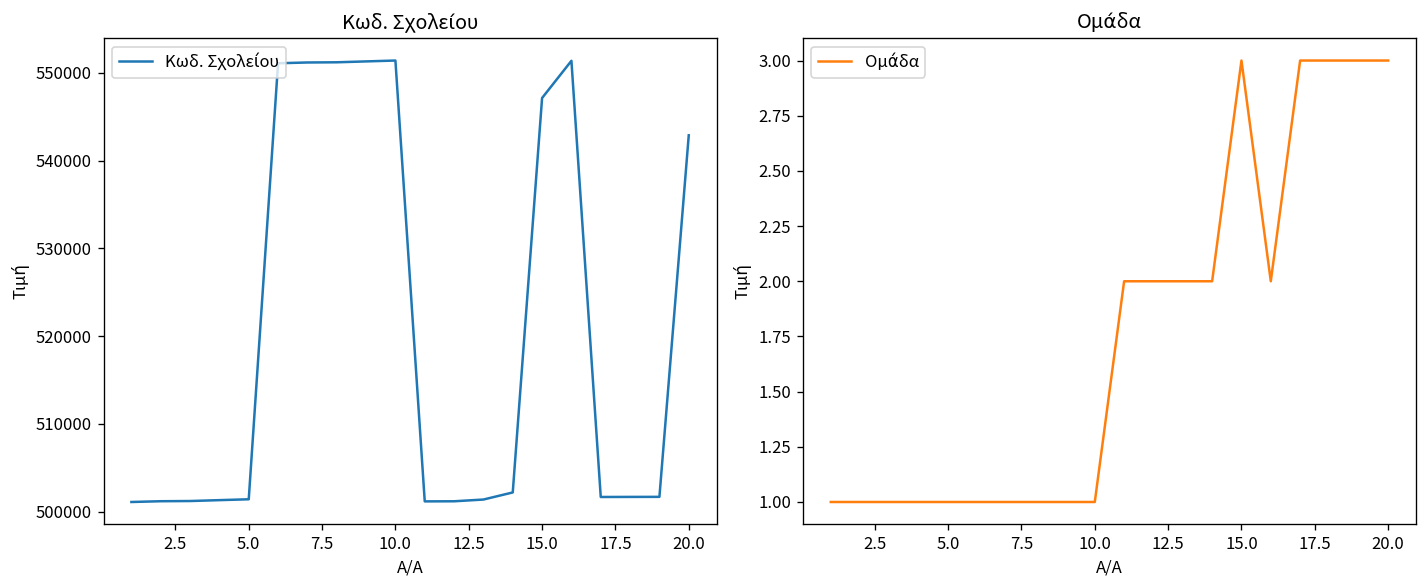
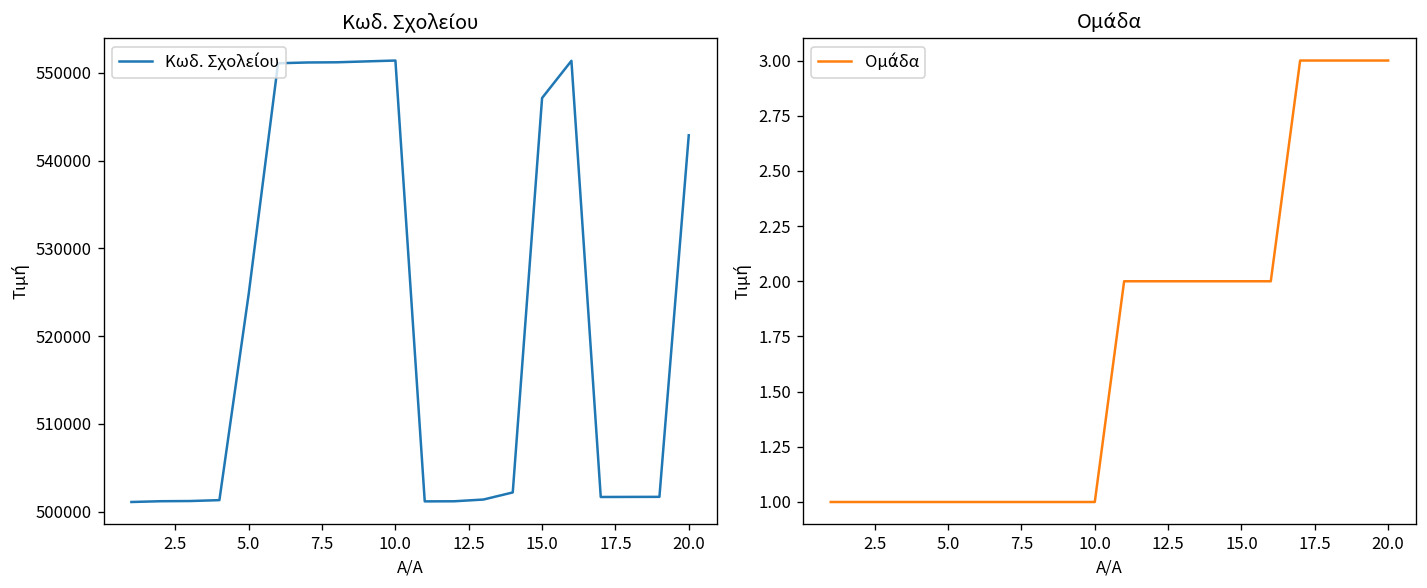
  {
    "Κωδ. Σχολείου": {
-     "5.0": 501000,
+     "5.0": 525000,
      "10.0": 551000,
      "15.0": 547000,
      "20.0": 543000
    },
    "Ομάδα": {
      "5.0": 1,
      "10.0": 1,
-     "15.0": 3,
+     "15.0": 2,
      "20.0": 3
    }
  }
